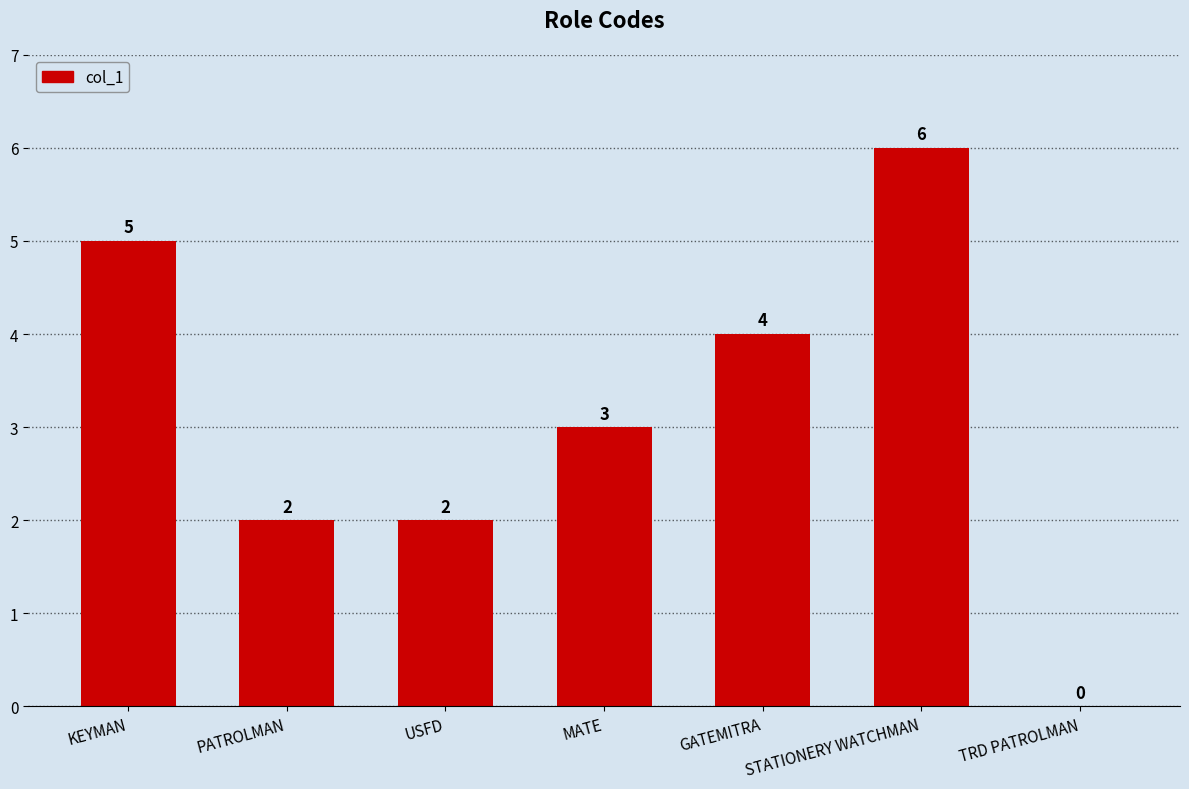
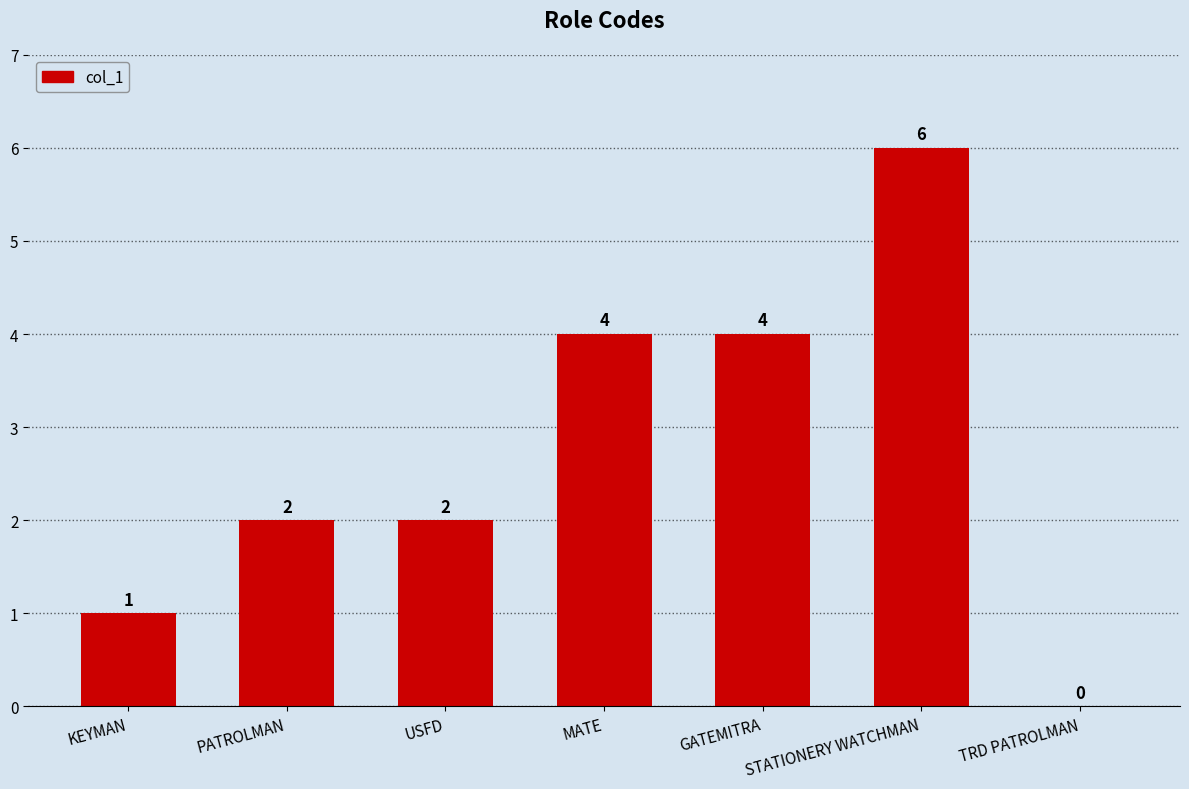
  {
-   "KEYMAN": 5,
+   "KEYMAN": 1,
    "PATROLMAN": 2,
    "USFD": 2,
-   "MATE": 3,
+   "MATE": 4,
    "GATEMITRA": 4,
    "STATIONERY WATCHMAN": 6,
    "TRD PATROLMAN": 0
  }
